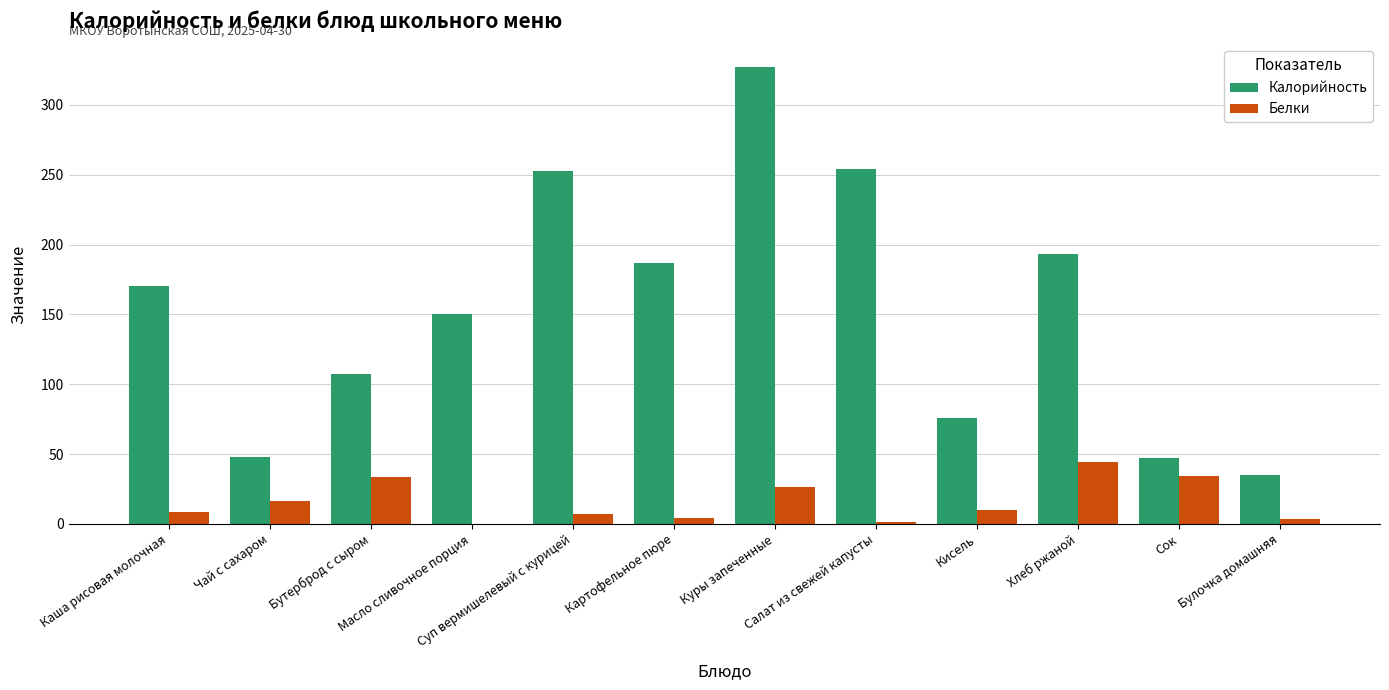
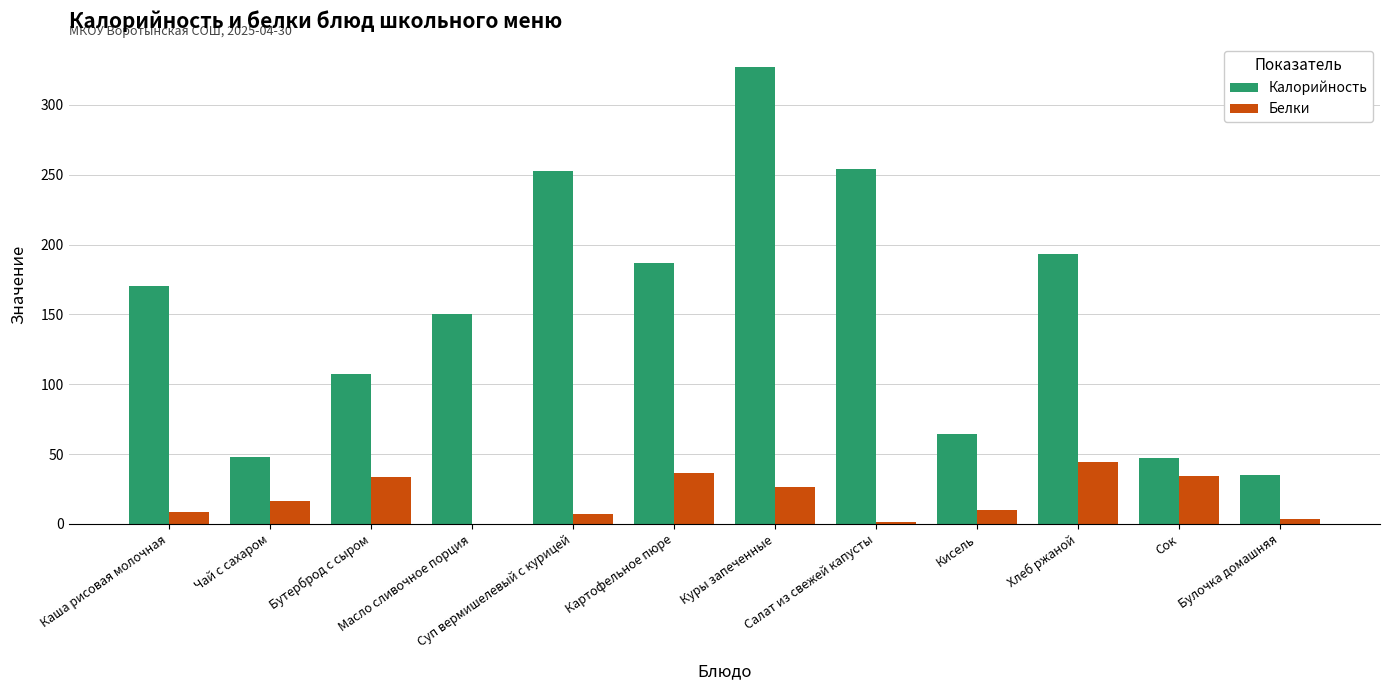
  {
    "Калорийность": {
      "Каша рисовая молочная": 170,
      "Чай с сахаром": 48,
      "Бутерброд с сыром": 107,
      "Масло сливочное порция": 150,
      "Суп вермишелевый с курицей": 253,
      "Картофельное пюре": 187,
      "Куры запеченные": 327,
      "Салат из свежей капусты": 254,
-     "Кисель": 76,
+     "Кисель": 64,
      "Хлеб ржаной": 193,
      "Сок": 47,
      "Булочка домашняя": 35
    },
    "Белки": {
      "Каша рисовая молочная": 8,
      "Чай с сахаром": 16,
      "Бутерброд с сыром": 33,
      "Масло сливочное порция": 0,
      "Суп вермишелевый с курицей": 7,
-     "Картофельное пюре": 4,
+     "Картофельное пюре": 36,
      "Куры запеченные": 26,
      "Кисель": 10,
      "Хлеб ржаной": 44,
      "Сок": 34,
      "Булочка домашняя": 4
    }
  }
